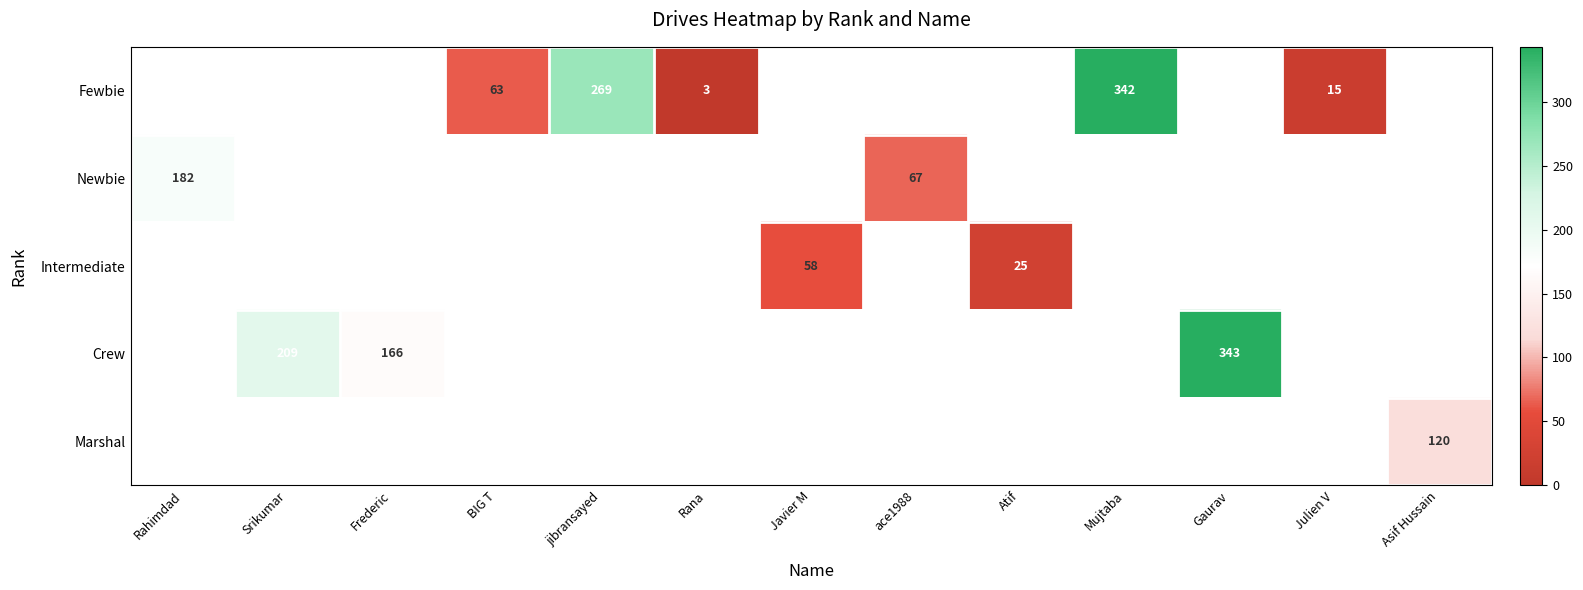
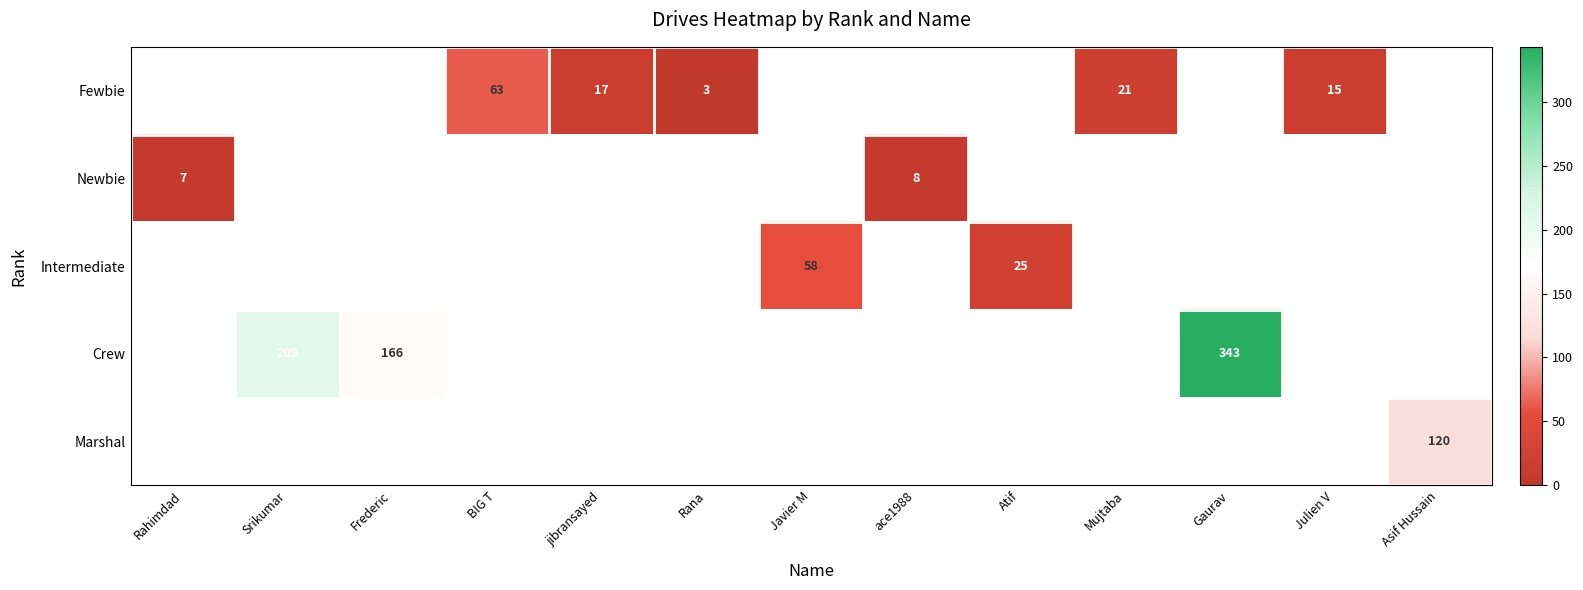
  {
    "Fewbie": {
      "BIG T": 63,
-     "jibransayed": 269,
+     "jibransayed": 17,
      "Rana": 3,
-     "Mujtaba": 342,
+     "Mujtaba": 21,
      "Julien V": 15
    },
    "Newbie": {
-     "Rahimdad": 182,
-     "ace1988": 67
+     "Rahimdad": 7,
+     "ace1988": 8
    },
    "Intermediate": {
      "Javier M": 58,
      "Atif": 25
    },
    "Crew": {
      "Frederic": 166,
      "Gaurav": 343
    },
    "Marshal": {
      "Asif Hussain": 120
    }
  }
